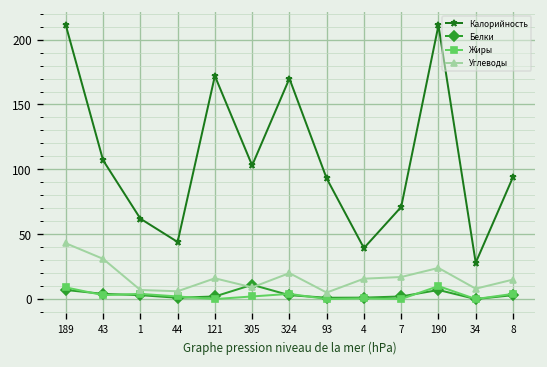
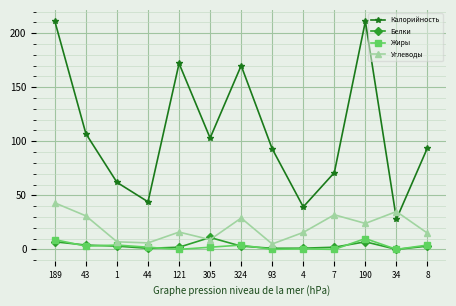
  {
    "Жиры": {
      "305": 2,
      "190": 10
    },
    "Углеводы": {
      "189": 43,
      "43": 31,
      "1": 7,
      "44": 6,
      "121": 16,
-     "324": 20,
+     "324": 29,
      "93": 5,
      "4": 16,
-     "7": 17,
+     "7": 32,
      "190": 24,
-     "34": 8,
+     "34": 35,
      "8": 15
    }
  }
